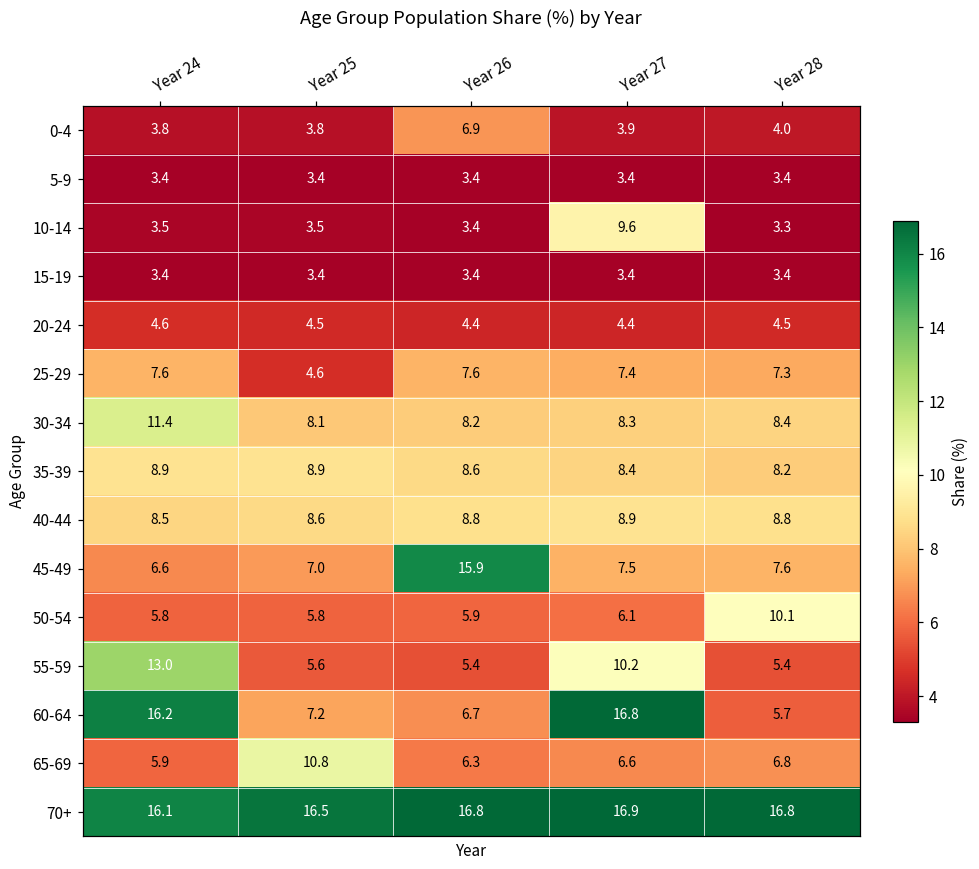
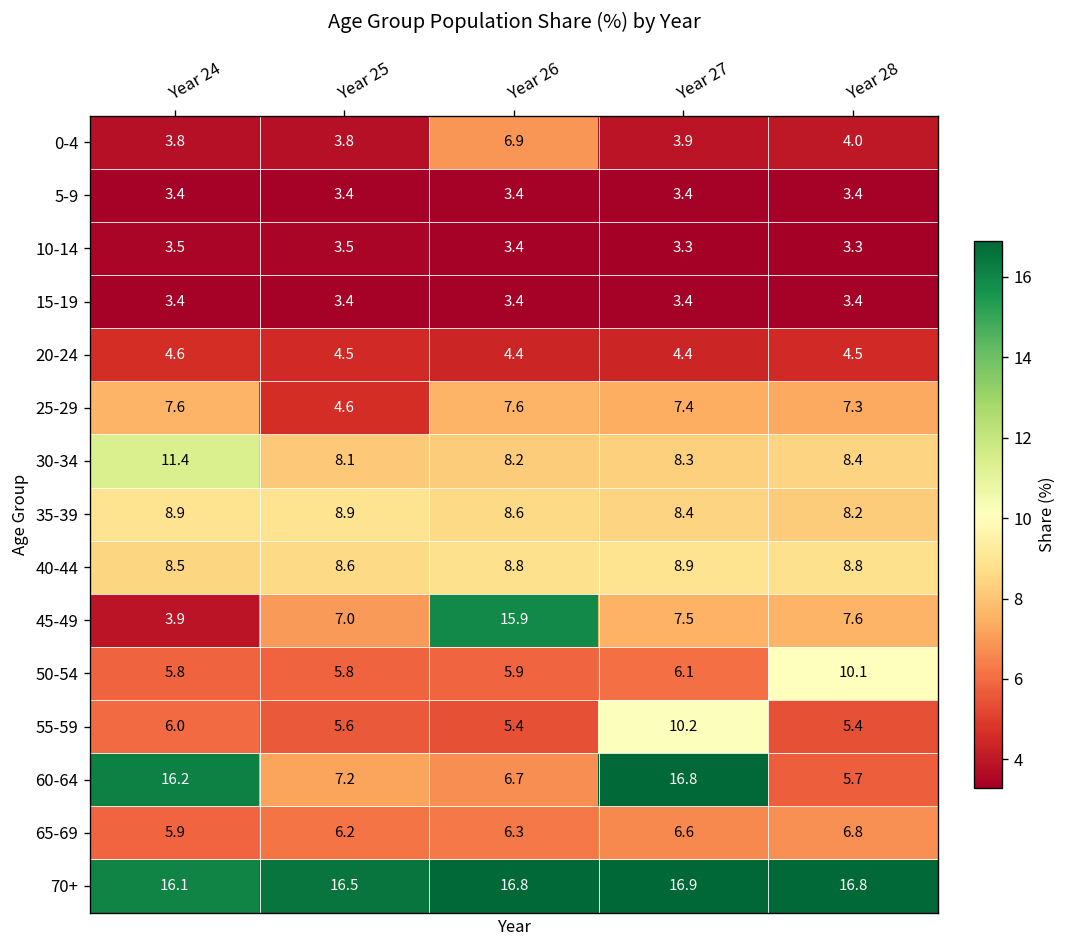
  {
    "0-4": {
      "Year 24": 3.8,
      "Year 25": 3.8,
      "Year 26": 6.9,
      "Year 27": 3.9,
      "Year 28": 4.0
    },
    "5-9": {
      "Year 24": 3.4,
      "Year 25": 3.4,
      "Year 26": 3.4,
      "Year 27": 3.4,
      "Year 28": 3.4
    },
    "10-14": {
      "Year 24": 3.5,
      "Year 25": 3.5,
      "Year 26": 3.4,
-     "Year 27": 9.6,
+     "Year 27": 3.3,
      "Year 28": 3.3
    },
    "15-19": {
      "Year 24": 3.4,
      "Year 25": 3.4,
      "Year 26": 3.4,
      "Year 27": 3.4,
      "Year 28": 3.4
    },
    "20-24": {
      "Year 24": 4.6,
      "Year 25": 4.5,
      "Year 26": 4.4,
      "Year 27": 4.4,
      "Year 28": 4.5
    },
    "25-29": {
      "Year 24": 7.6,
      "Year 25": 4.6,
      "Year 26": 7.6,
      "Year 27": 7.4,
      "Year 28": 7.3
    },
    "30-34": {
      "Year 24": 11.4,
      "Year 25": 8.1,
      "Year 26": 8.2,
      "Year 27": 8.3,
      "Year 28": 8.4
    },
    "35-39": {
      "Year 24": 8.9,
      "Year 25": 8.9,
      "Year 26": 8.6,
      "Year 27": 8.4,
      "Year 28": 8.2
    },
    "40-44": {
      "Year 24": 8.5,
      "Year 25": 8.6,
      "Year 26": 8.8,
      "Year 27": 8.9,
      "Year 28": 8.8
    },
    "45-49": {
-     "Year 24": 6.6,
+     "Year 24": 3.9,
      "Year 25": 7.0,
      "Year 26": 15.9,
      "Year 27": 7.5,
      "Year 28": 7.6
    },
    "50-54": {
      "Year 24": 5.8,
      "Year 25": 5.8,
      "Year 26": 5.9,
      "Year 27": 6.1,
      "Year 28": 10.1
    },
    "55-59": {
-     "Year 24": 13.0,
+     "Year 24": 6.0,
      "Year 25": 5.6,
      "Year 26": 5.4,
      "Year 27": 10.2,
      "Year 28": 5.4
    },
    "60-64": {
      "Year 24": 16.2,
      "Year 25": 7.2,
      "Year 26": 6.7,
      "Year 27": 16.8,
      "Year 28": 5.7
    },
    "65-69": {
      "Year 24": 5.9,
-     "Year 25": 10.8,
+     "Year 25": 6.2,
      "Year 26": 6.3,
      "Year 27": 6.6,
      "Year 28": 6.8
    },
    "70+": {
      "Year 24": 16.1,
      "Year 25": 16.5,
      "Year 26": 16.8,
      "Year 27": 16.9,
      "Year 28": 16.8
    }
  }
